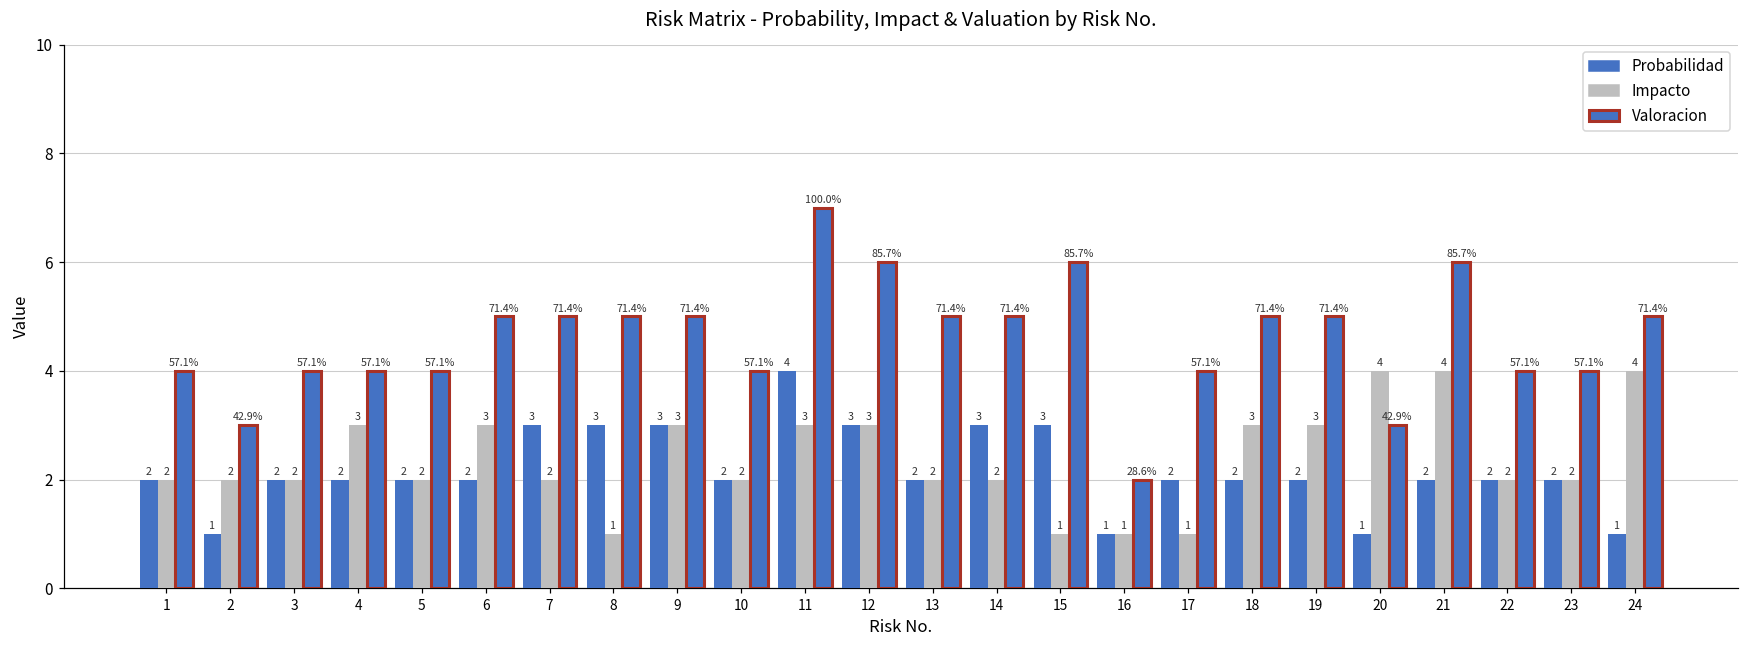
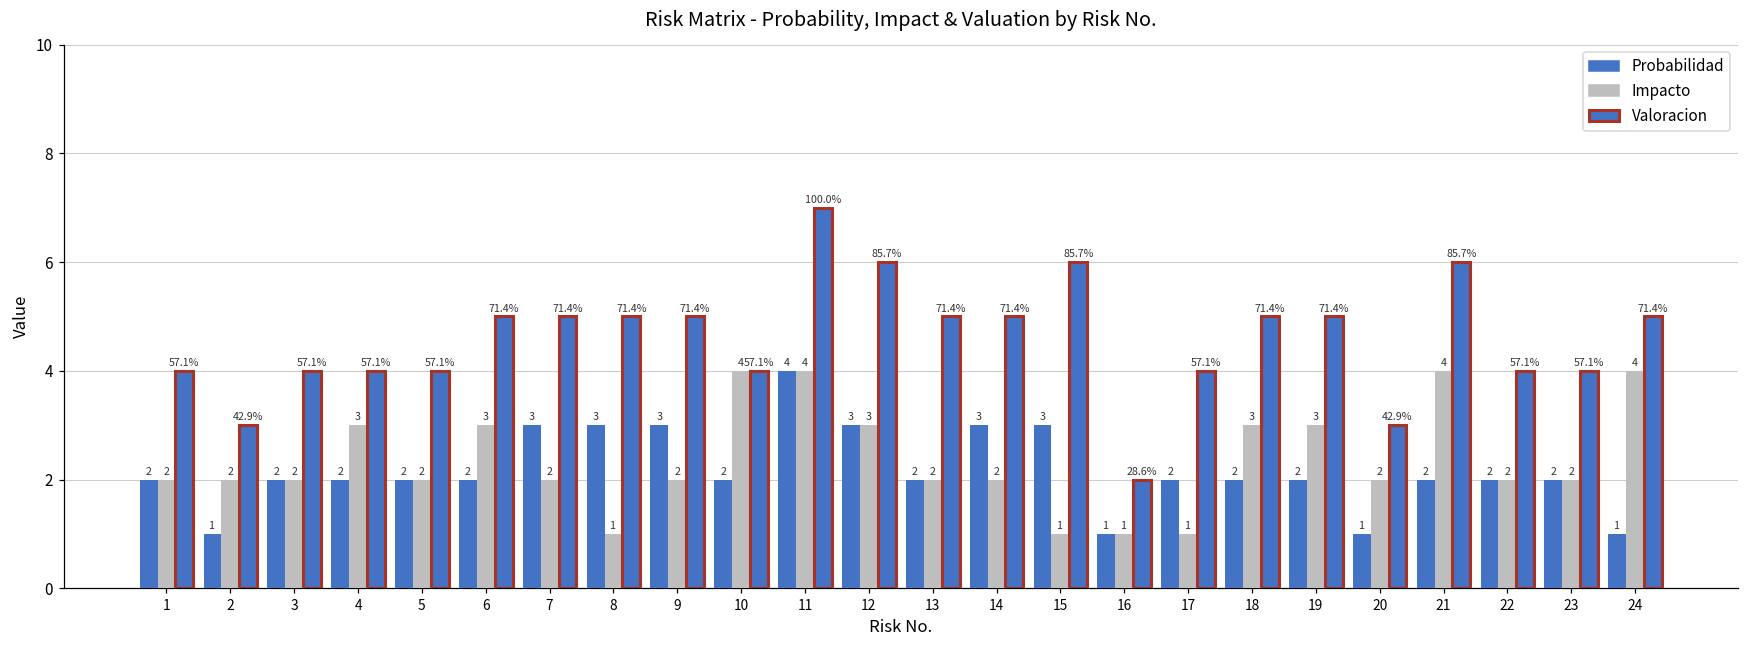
  {
    "Impacto": {
      "1": 2,
      "2": 2,
      "3": 2,
      "4": 3,
      "5": 2,
      "6": 3,
      "7": 2,
      "8": 1,
-     "9": 3,
-     "10": 2,
-     "11": 3,
+     "9": 2,
+     "10": 4,
+     "11": 4,
      "12": 3,
      "13": 2,
      "14": 2,
      "15": 1,
      "16": 1,
      "17": 1,
      "18": 3,
      "19": 3,
-     "20": 4,
+     "20": 2,
      "21": 4,
      "22": 2,
      "23": 2,
      "24": 4
    }
  }
